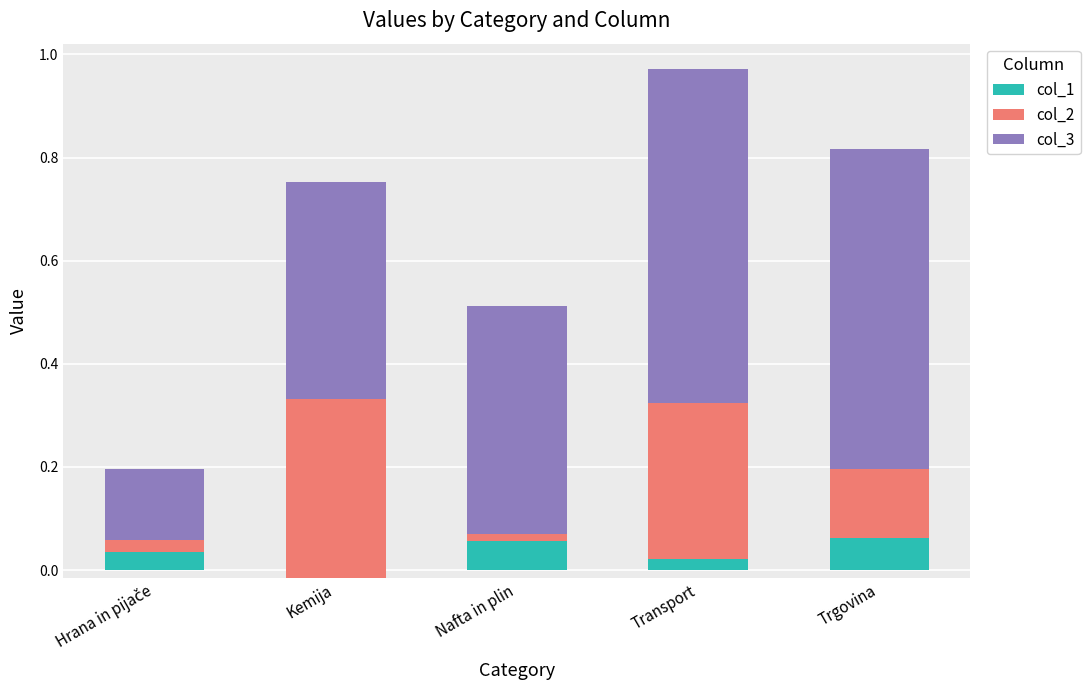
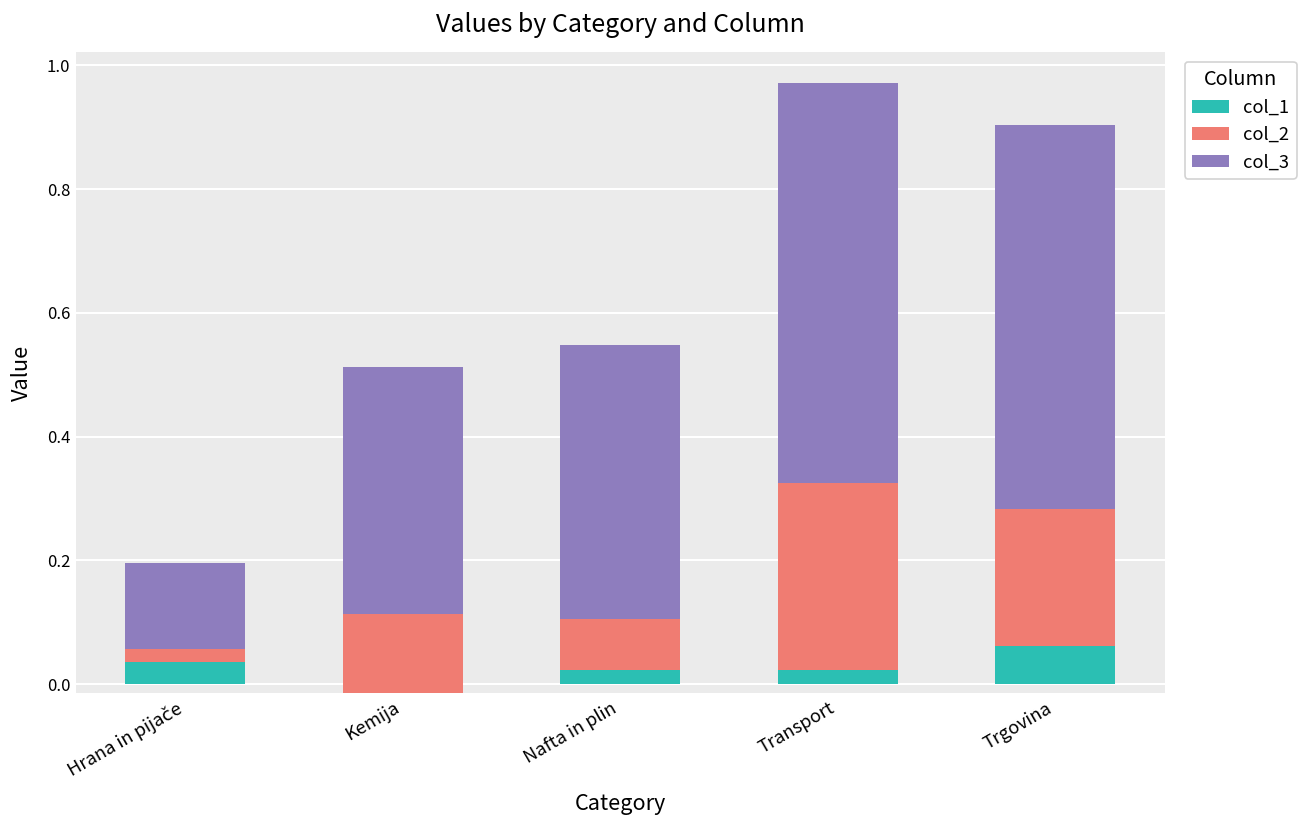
  {
    "col_1": {
      "Hrana in pijače": 0.04,
      "Kemija": -0.02,
-     "Nafta in plin": 0.06,
+     "Nafta in plin": 0.02,
      "Transport": 0.02,
      "Trgovina": 0.06
    },
    "col_2": {
      "Hrana in pijače": 0.02,
-     "Kemija": 0.35,
-     "Nafta in plin": 0.01,
+     "Kemija": 0.13,
+     "Nafta in plin": 0.08,
      "Transport": 0.30,
-     "Trgovina": 0.13
+     "Trgovina": 0.22
    },
    "col_3": {
      "Hrana in pijače": 0.14,
-     "Kemija": 0.42,
+     "Kemija": 0.40,
      "Nafta in plin": 0.44,
      "Transport": 0.65,
      "Trgovina": 0.62
    }
  }
